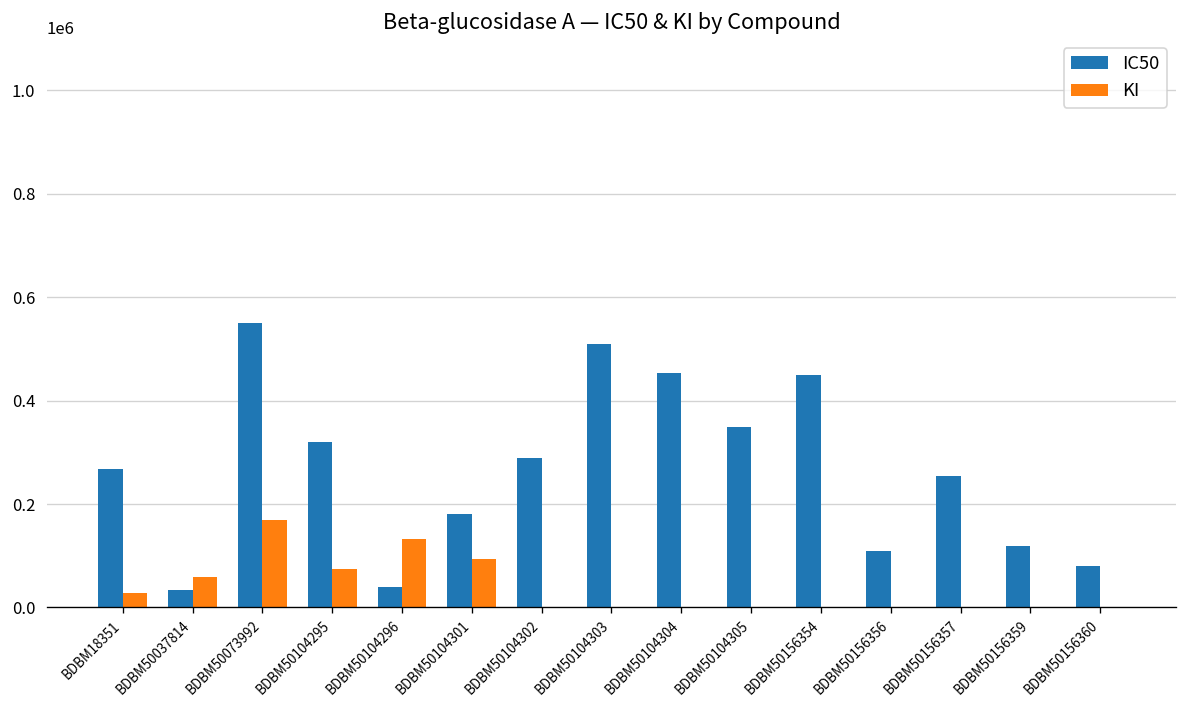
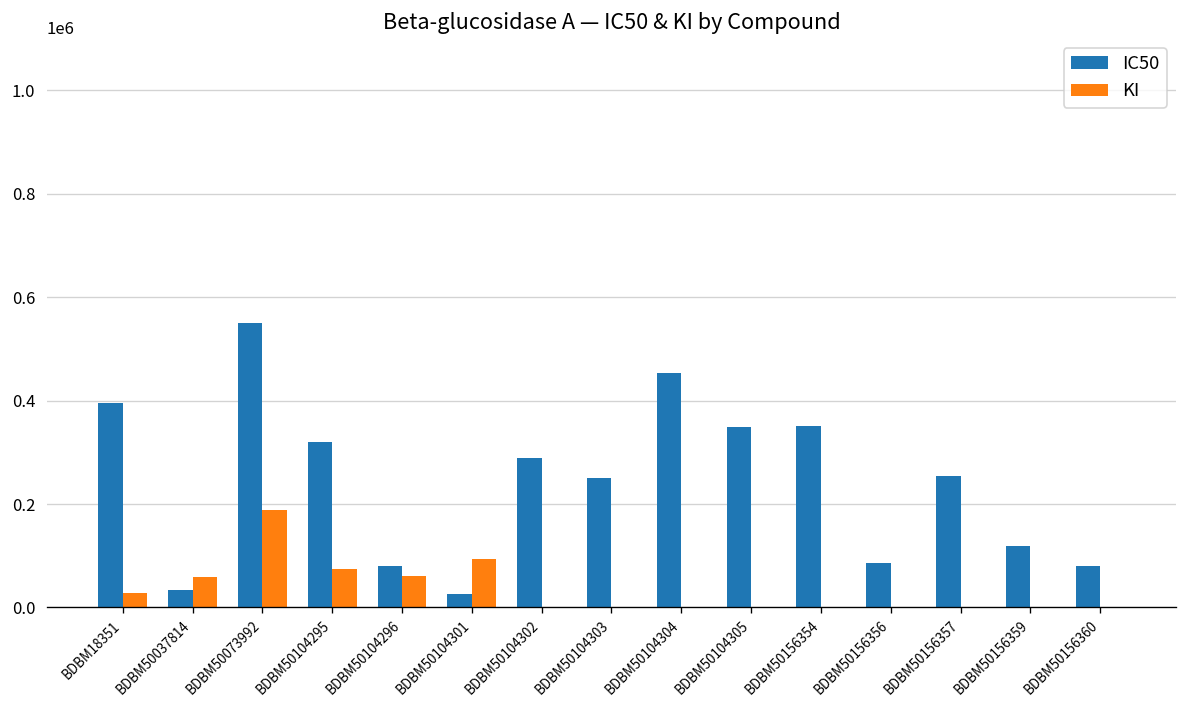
  {
    "IC50": {
-     "BDBM18351": 270000,
+     "BDBM18351": 400000,
      "BDBM50037814": 30000,
      "BDBM50073992": 550000,
      "BDBM50104295": 320000,
-     "BDBM50104296": 40000,
-     "BDBM50104301": 180000,
+     "BDBM50104296": 80000,
+     "BDBM50104301": 30000,
      "BDBM50104302": 290000,
-     "BDBM50104303": 510000,
+     "BDBM50104303": 250000,
      "BDBM50104304": 450000,
      "BDBM50104305": 350000,
-     "BDBM50156354": 450000,
-     "BDBM50156356": 110000,
+     "BDBM50156354": 350000,
+     "BDBM50156356": 90000,
      "BDBM50156357": 250000,
      "BDBM50156359": 120000,
      "BDBM50156360": 80000
    },
    "KI": {
      "BDBM18351": 30000,
      "BDBM50037814": 60000,
-     "BDBM50073992": 170000,
+     "BDBM50073992": 190000,
      "BDBM50104295": 70000,
-     "BDBM50104296": 130000,
+     "BDBM50104296": 60000,
      "BDBM50104301": 90000,
      "BDBM50104302": 0,
      "BDBM50104303": 0,
      "BDBM50104304": 0,
      "BDBM50104305": 0,
      "BDBM50156354": 0,
      "BDBM50156356": 0,
      "BDBM50156357": 0,
      "BDBM50156359": 0,
      "BDBM50156360": 0
    }
  }
